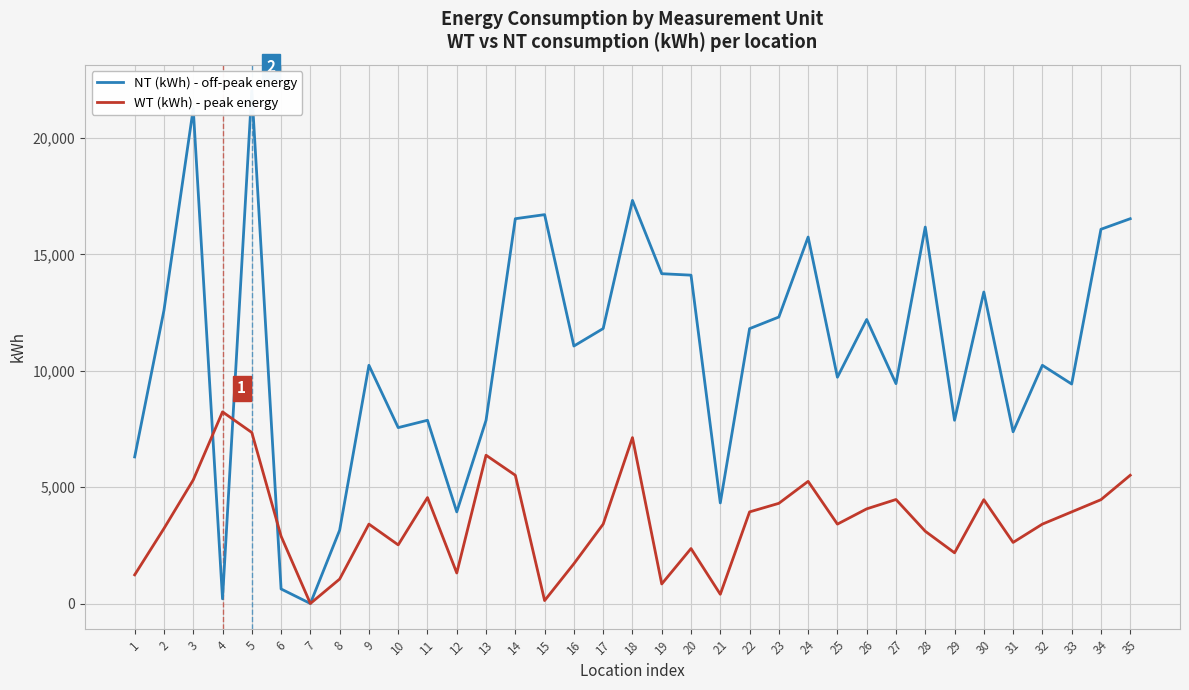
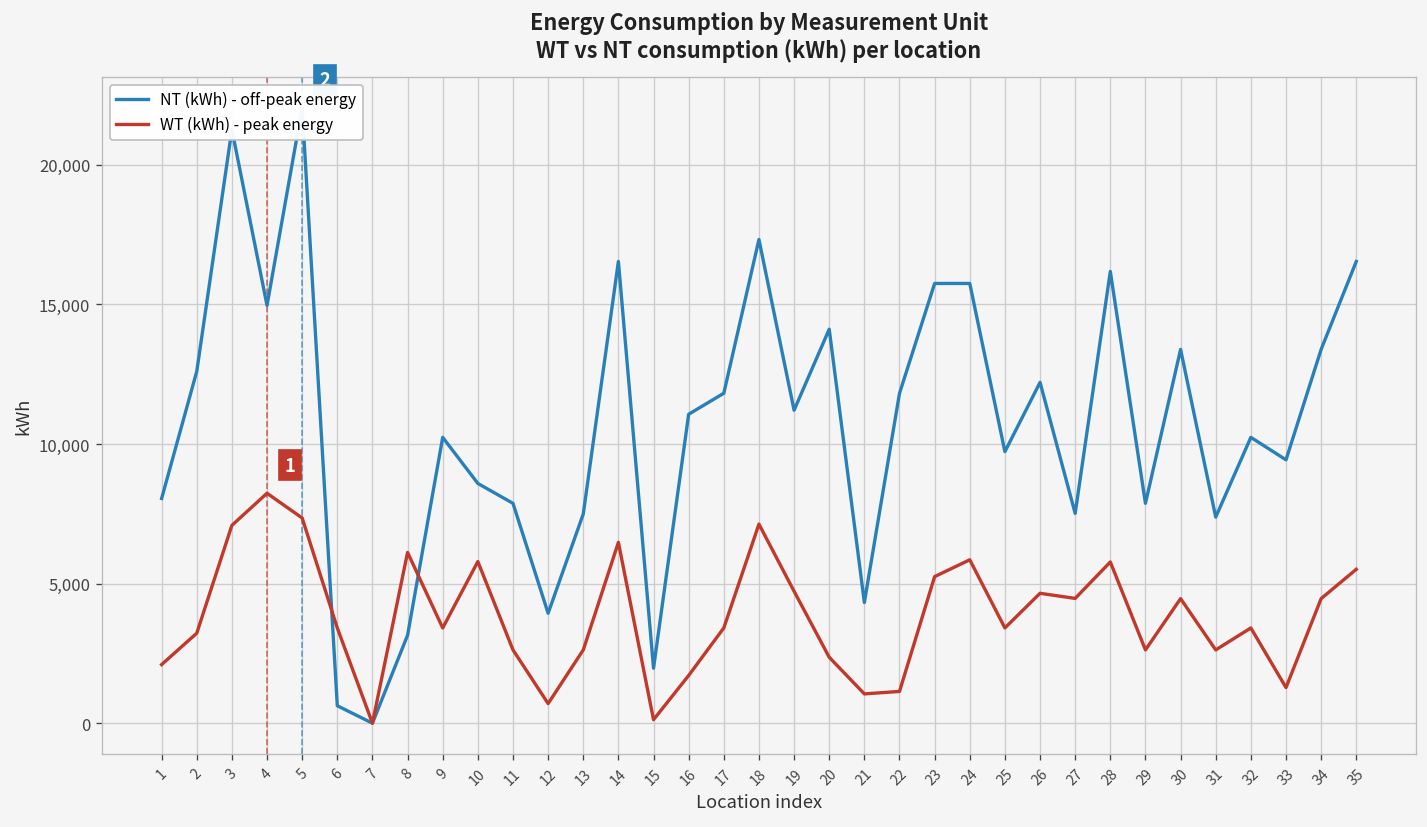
  {
    "NT (kWh) - off-peak energy": {
-     "1": "6,300",
+     "1": "8,000",
      "2": "12,600",
-     "4": "200",
+     "4": "15,000",
      "6": "600",
      "8": "3,200",
      "9": "10,200",
-     "10": "7,600",
+     "10": "8,600",
      "11": "7,900",
      "12": "3,900",
-     "13": "7,900",
+     "13": "7,500",
      "14": "16,500",
-     "15": "16,700",
+     "15": "2,000",
      "16": "11,100",
      "17": "11,800",
      "18": "17,300",
-     "19": "14,200",
+     "19": "11,200",
      "20": "14,100",
      "21": "4,300",
      "22": "11,800",
-     "23": "12,300",
+     "23": "15,800",
      "24": "15,800",
      "25": "9,700",
      "26": "12,200",
-     "27": "9,500",
+     "27": "7,500",
      "28": "16,200",
      "29": "7,900",
      "30": "13,400",
      "31": "7,400",
      "32": "10,200",
      "33": "9,400",
-     "34": "16,100",
+     "34": "13,400",
      "35": "16,500"
    },
    "WT (kWh) - peak energy": {
-     "1": "1,200",
+     "1": "2,100",
      "2": "3,200",
-     "3": "5,300",
+     "3": "7,100",
      "5": "7,400",
-     "6": "2,900",
-     "8": "1,100",
+     "6": "3,400",
+     "8": "6,100",
      "9": "3,400",
-     "10": "2,500",
-     "11": "4,600",
-     "12": "1,300",
-     "13": "6,400",
-     "14": "5,500",
+     "10": "5,800",
+     "11": "2,600",
+     "12": "700",
+     "13": "2,600",
+     "14": "6,500",
      "15": "100",
      "16": "1,700",
      "17": "3,400",
      "18": "7,100",
-     "19": "800",
+     "19": "4,700",
      "20": "2,400",
-     "21": "400",
-     "22": "3,900",
-     "23": "4,300",
-     "24": "5,300",
+     "21": "1,100",
+     "22": "1,100",
+     "23": "5,300",
+     "24": "5,900",
      "25": "3,400",
-     "26": "4,100",
+     "26": "4,700",
      "27": "4,500",
-     "28": "3,100",
-     "29": "2,200",
+     "28": "5,800",
+     "29": "2,600",
      "30": "4,500",
      "31": "2,600",
      "32": "3,400",
-     "33": "3,900",
+     "33": "1,300",
      "34": "4,500",
      "35": "5,500"
    }
  }
